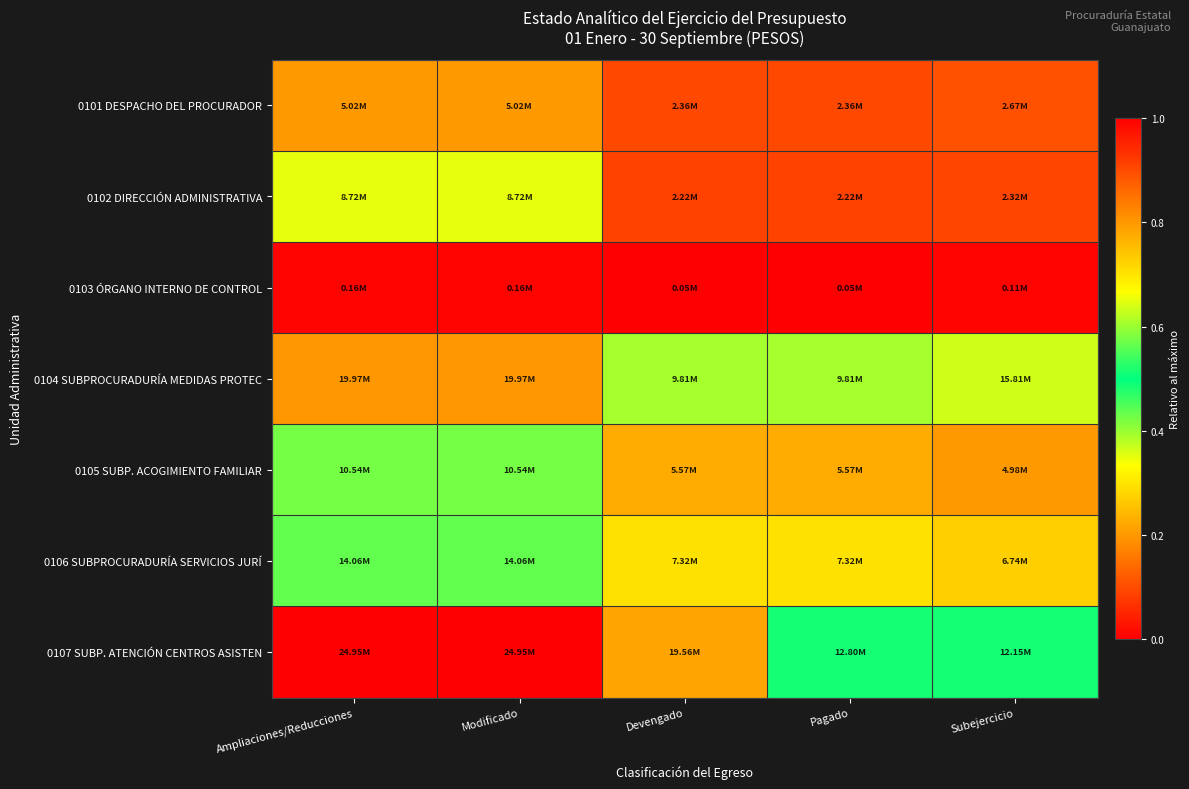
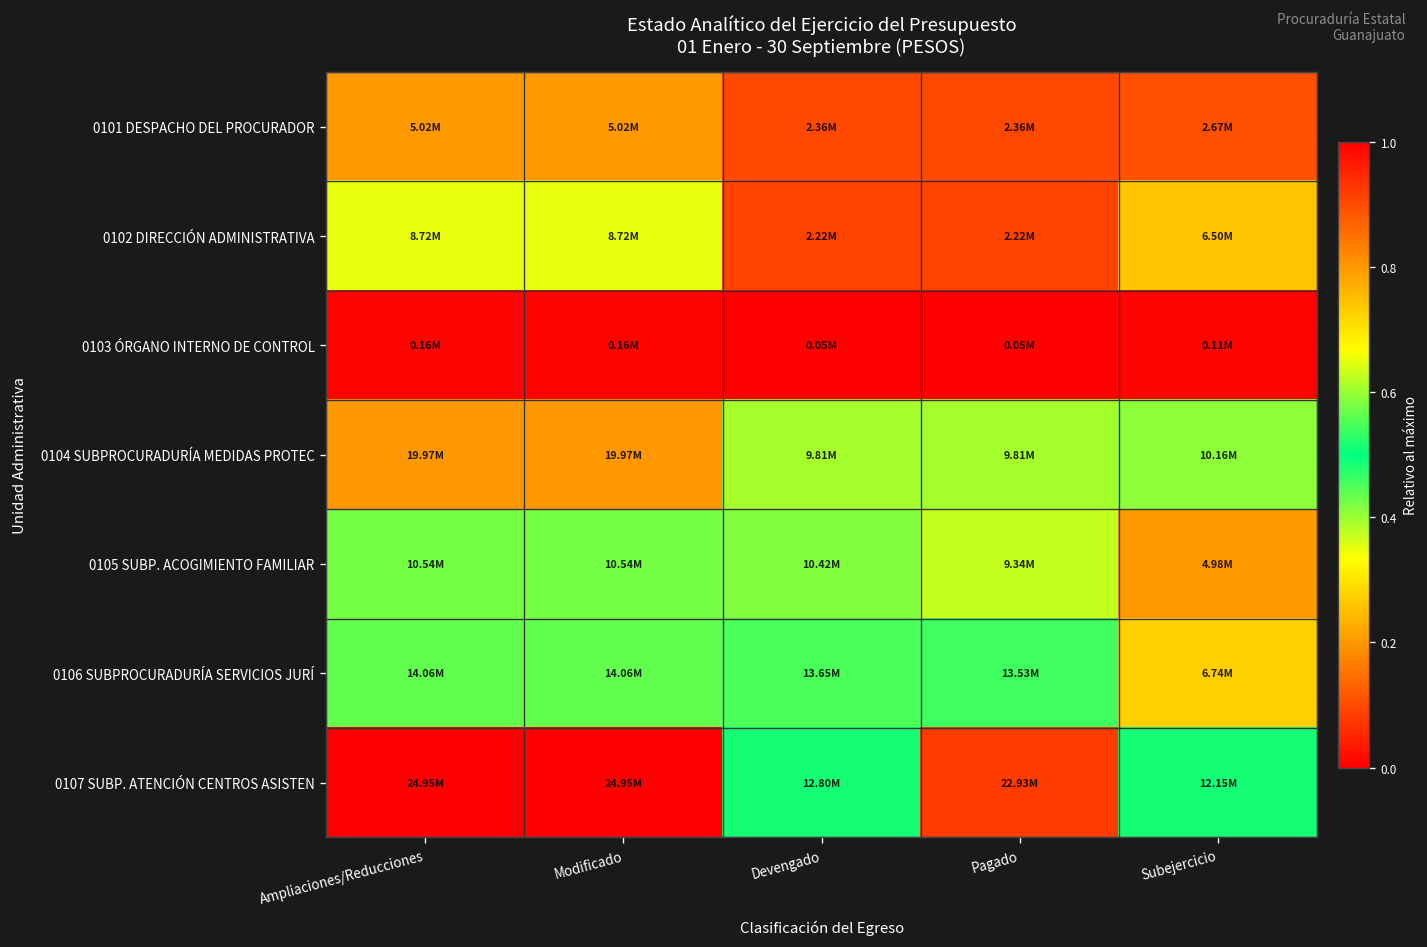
  {
    "0101 DESPACHO DEL PROCURADOR": {
      "Ampliaciones/Reducciones": "5.02M",
      "Modificado": "5.02M",
      "Devengado": "2.36M",
      "Pagado": "2.36M",
      "Subejercicio": "2.67M"
    },
    "0102 DIRECCIÓN ADMINISTRATIVA": {
      "Ampliaciones/Reducciones": "8.72M",
      "Modificado": "8.72M",
      "Devengado": "2.22M",
      "Pagado": "2.22M",
-     "Subejercicio": "2.32M"
+     "Subejercicio": "6.50M"
    },
    "0103 ÓRGANO INTERNO DE CONTROL": {
      "Ampliaciones/Reducciones": "0.16M",
      "Modificado": "0.16M",
      "Devengado": "0.05M",
      "Pagado": "0.05M",
      "Subejercicio": "0.11M"
    },
    "0104 SUBPROCURADURÍA MEDIDAS PROTEC": {
      "Ampliaciones/Reducciones": "19.97M",
      "Modificado": "19.97M",
      "Devengado": "9.81M",
      "Pagado": "9.81M",
-     "Subejercicio": "15.81M"
+     "Subejercicio": "10.16M"
    },
    "0105 SUBP. ACOGIMIENTO FAMILIAR": {
      "Ampliaciones/Reducciones": "10.54M",
      "Modificado": "10.54M",
-     "Devengado": "5.57M",
-     "Pagado": "5.57M",
+     "Devengado": "10.42M",
+     "Pagado": "9.34M",
      "Subejercicio": "4.98M"
    },
    "0106 SUBPROCURADURÍA SERVICIOS JURÍ": {
      "Ampliaciones/Reducciones": "14.06M",
      "Modificado": "14.06M",
-     "Devengado": "7.32M",
-     "Pagado": "7.32M",
+     "Devengado": "13.65M",
+     "Pagado": "13.53M",
      "Subejercicio": "6.74M"
    },
    "0107 SUBP. ATENCIÓN CENTROS ASISTEN": {
      "Ampliaciones/Reducciones": "24.95M",
      "Modificado": "24.95M",
-     "Devengado": "19.56M",
-     "Pagado": "12.80M",
+     "Devengado": "12.80M",
+     "Pagado": "22.93M",
      "Subejercicio": "12.15M"
    }
  }
